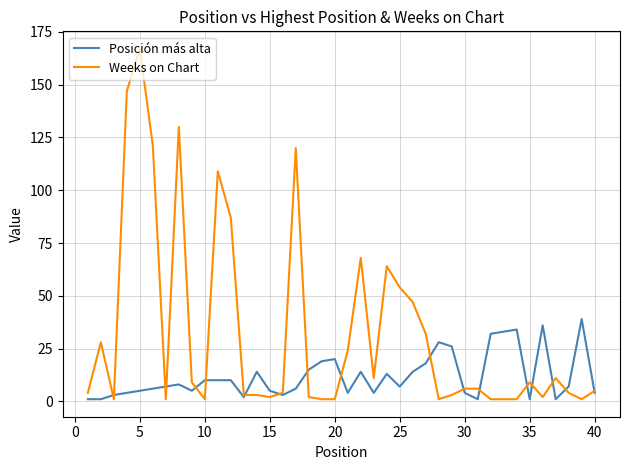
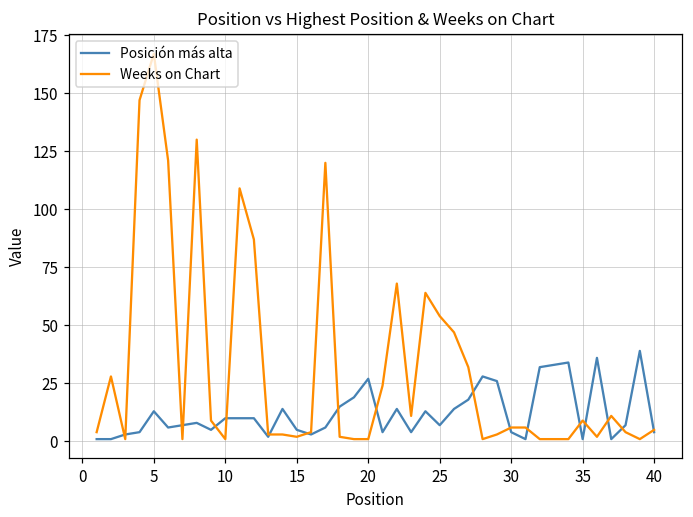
  {
    "Posición más alta": {
-     "5": 5,
+     "5": 13,
      "10": 10,
      "15": 5,
-     "20": 20,
+     "20": 27,
      "25": 7,
      "30": 4,
      "35": 1
    },
    "Weeks on Chart": {
      "10": 1,
      "15": 2,
      "20": 1,
      "25": 54,
      "30": 6,
      "35": 9
    }
  }
